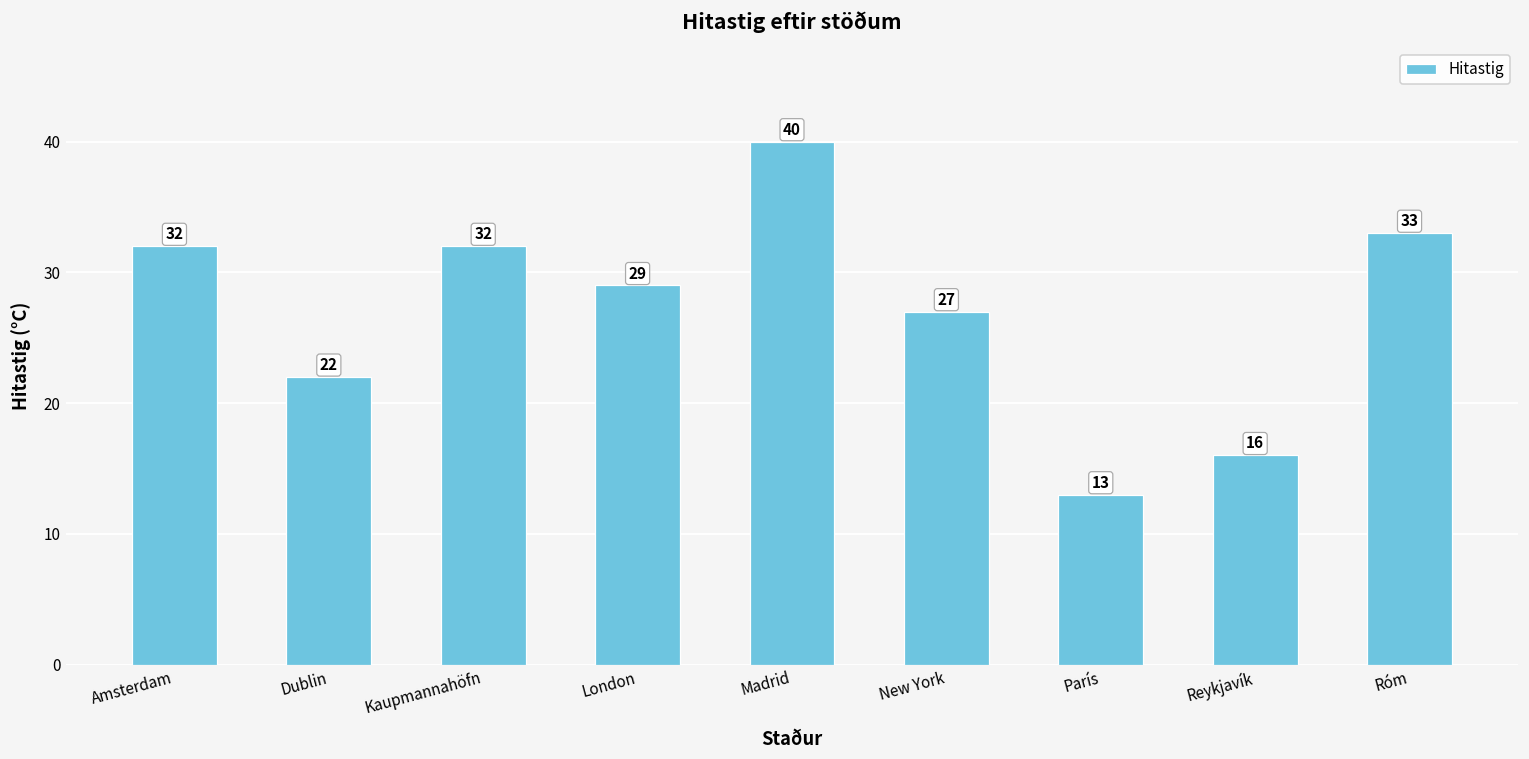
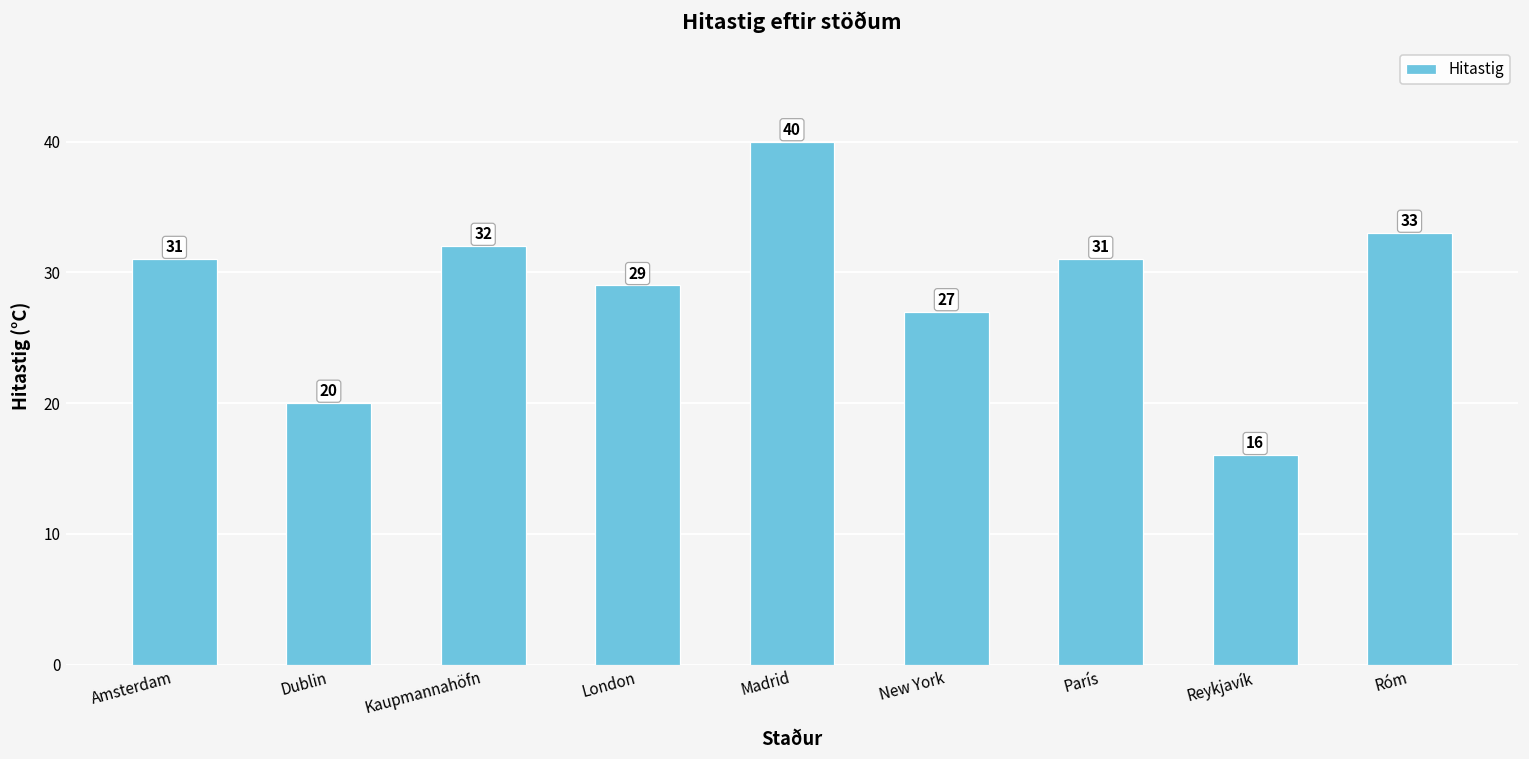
  {
-   "Amsterdam": 32,
-   "Dublin": 22,
-   "París": 13
+   "Amsterdam": 31,
+   "Dublin": 20,
+   "París": 31
  }
